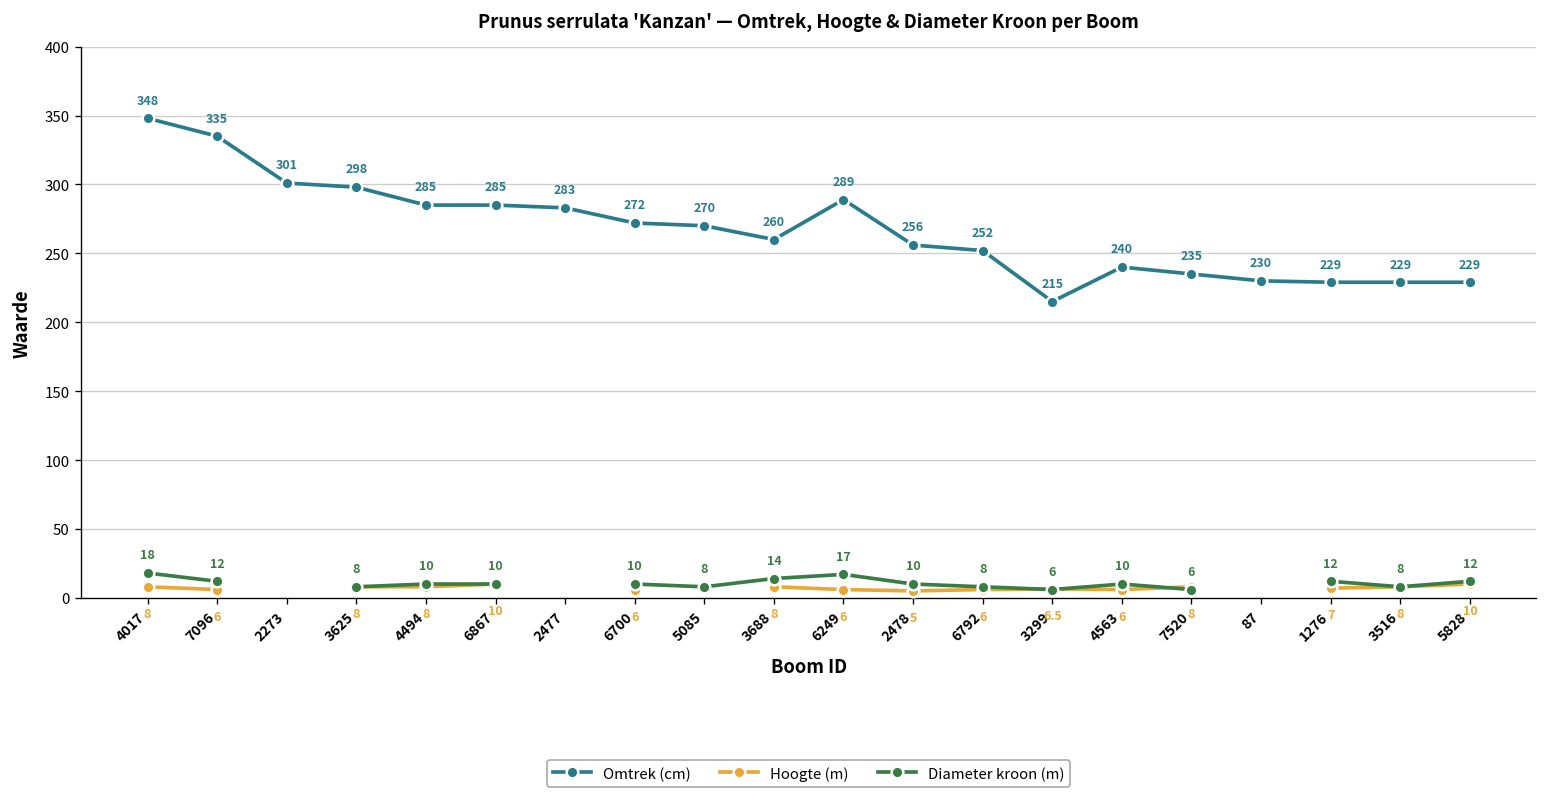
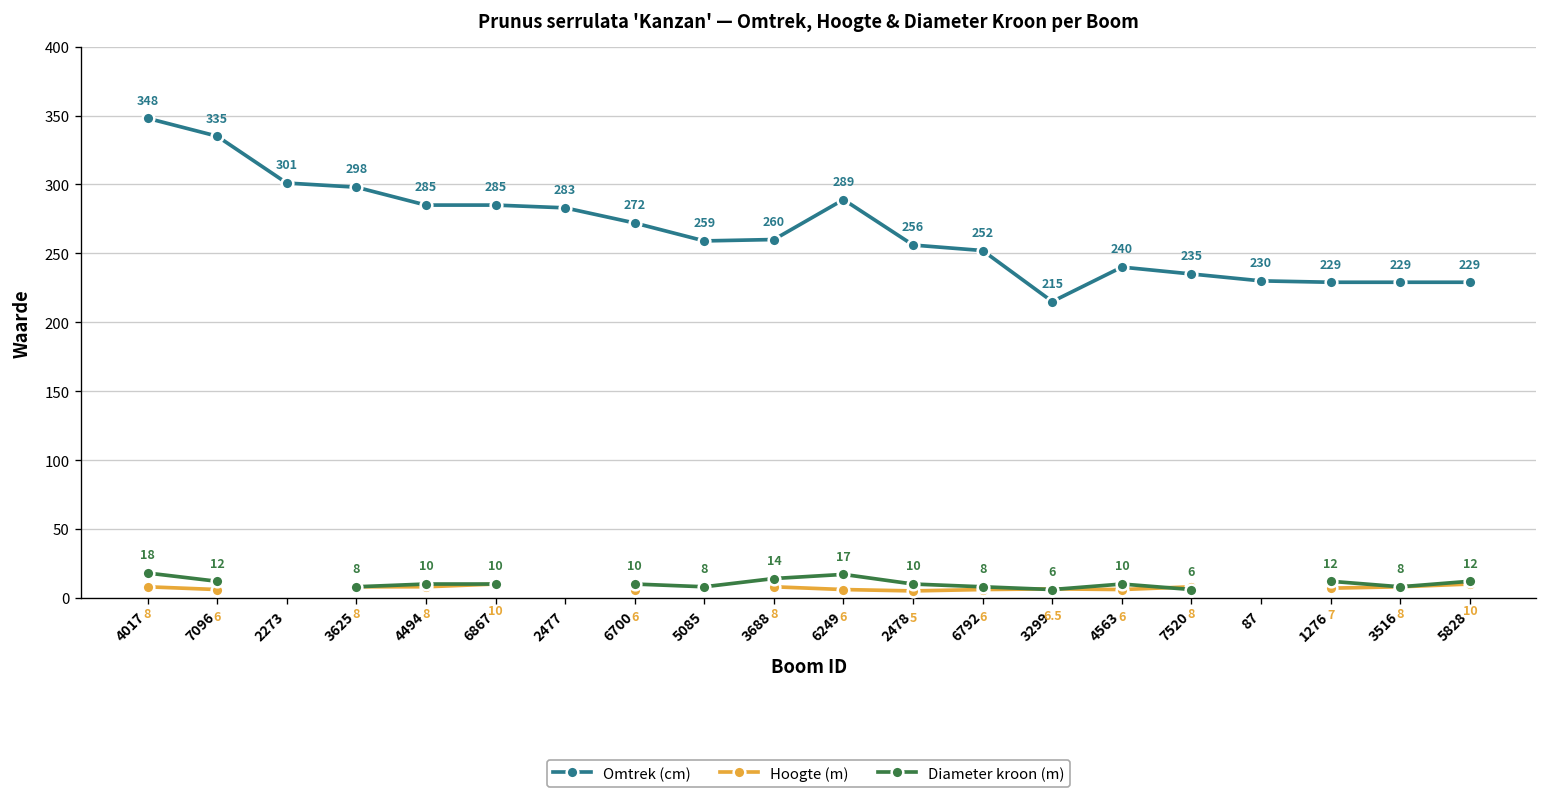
  {
    "Omtrek (cm)": {
      "4017": 348,
      "7096": 335,
      "2273": 301,
      "3625": 298,
      "4494": 285,
      "6867": 285,
      "2477": 283,
      "6700": 272,
-     "5085": 270,
+     "5085": 259,
      "3688": 260,
      "6249": 289,
      "2478": 256,
      "6792": 252,
      "3299": 215,
      "4563": 240,
      "7520": 235,
      "87": 230,
      "1276": 229,
      "3516": 229,
      "5828": 229
    },
    "Hoogte (m)": {
      "4017": 8,
      "7096": 6,
      "6700": 6,
      "3688": 8,
      "6249": 6,
      "2478": 5,
      "4563": 6,
      "1276": 7
    },
    "Diameter kroon (m)": {
      "4017": 18,
      "7096": 12,
      "6700": 10,
      "5085": 8,
      "3688": 14,
      "6249": 17,
      "2478": 10,
      "4563": 10,
      "1276": 12
    }
  }
